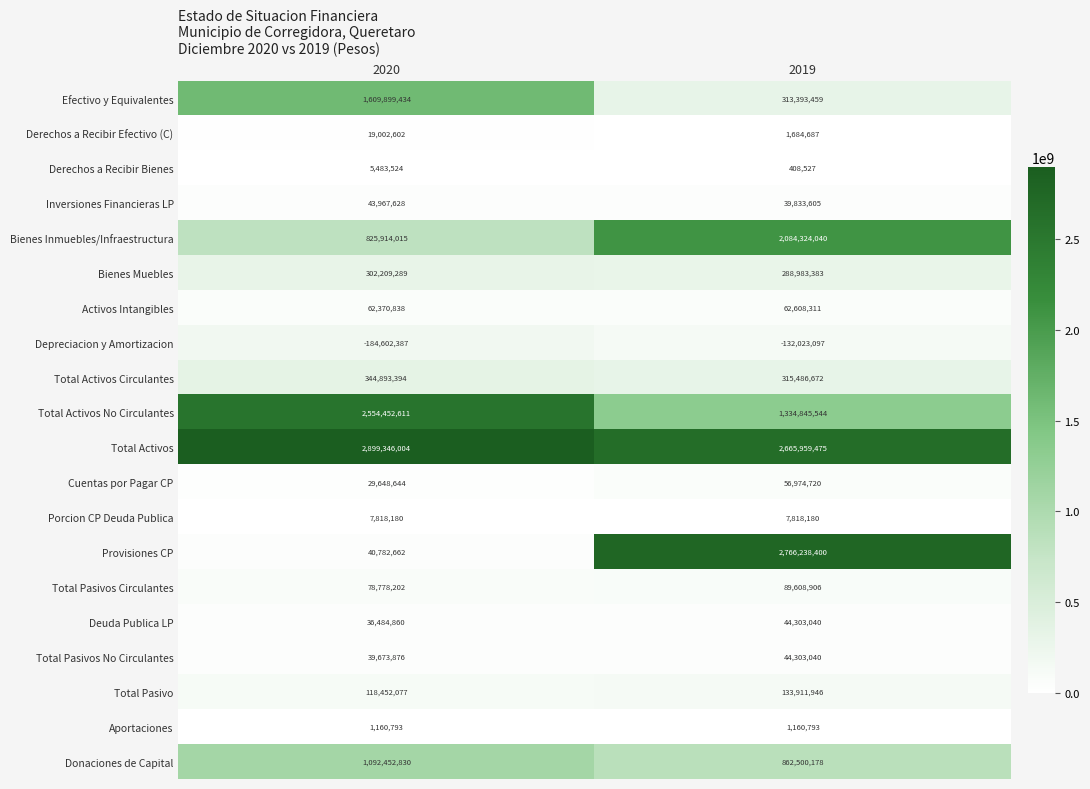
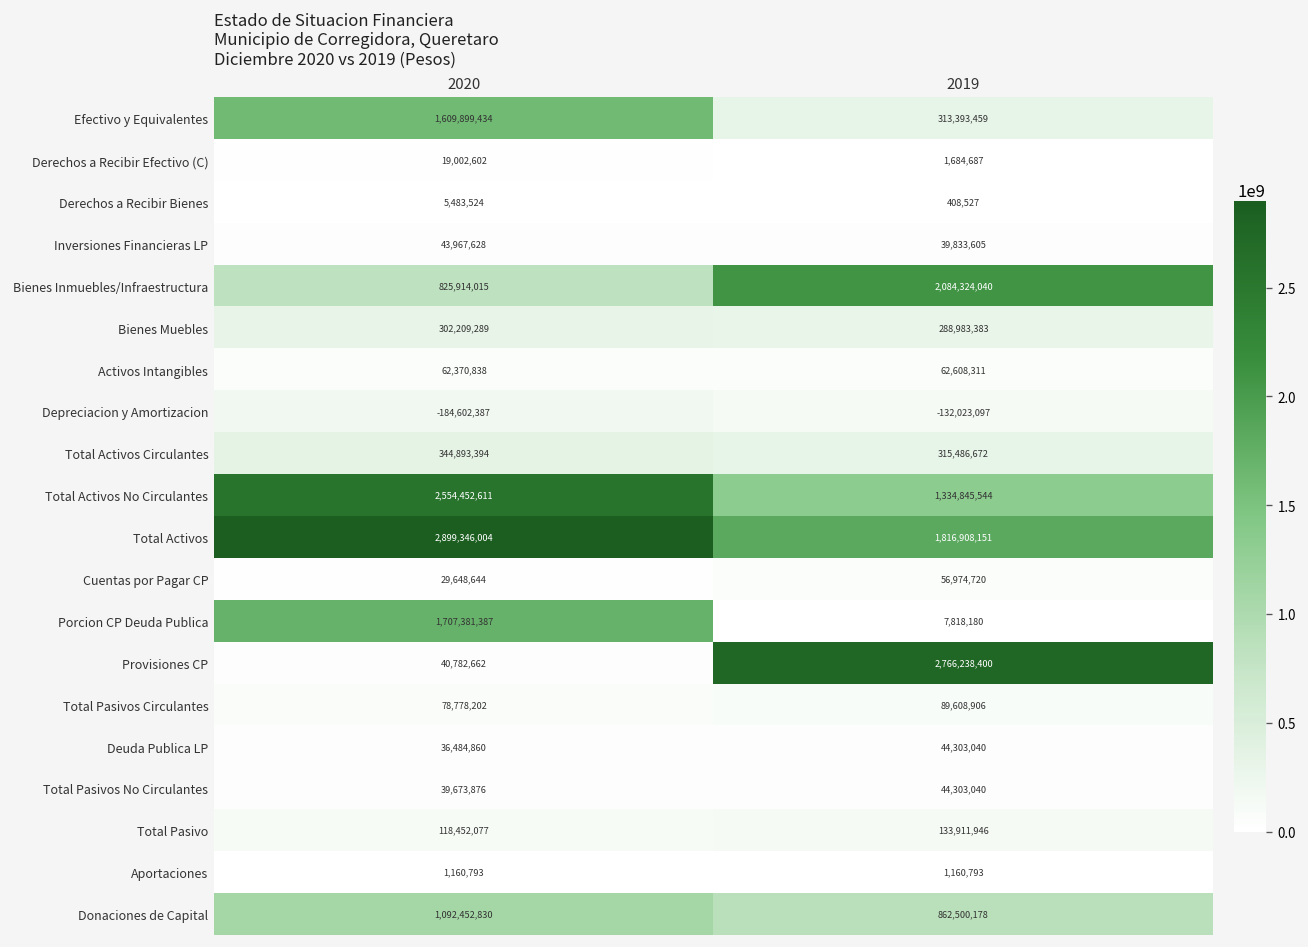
  {
    "Efectivo y Equivalentes": {
      "2020": "1,609,899,434",
      "2019": "313,393,459"
    },
    "Derechos a Recibir Efectivo (C)": {
      "2020": "19,002,602",
      "2019": "1,684,687"
    },
    "Derechos a Recibir Bienes": {
      "2020": "5,483,524",
      "2019": "408,527"
    },
    "Inversiones Financieras LP": {
      "2020": "43,967,628",
      "2019": "39,833,605"
    },
    "Bienes Inmuebles/Infraestructura": {
      "2020": "825,914,015",
      "2019": "2,084,324,040"
    },
    "Bienes Muebles": {
      "2020": "302,209,289",
      "2019": "288,983,383"
    },
    "Activos Intangibles": {
      "2020": "62,370,838",
      "2019": "62,608,311"
    },
    "Depreciacion y Amortizacion": {
      "2020": "-184,602,387",
      "2019": "-132,023,097"
    },
    "Total Activos Circulantes": {
      "2020": "344,893,394",
      "2019": "315,486,672"
    },
    "Total Activos No Circulantes": {
      "2020": "2,554,452,611",
      "2019": "1,334,845,544"
    },
    "Total Activos": {
      "2020": "2,899,346,004",
-     "2019": "2,665,959,475"
+     "2019": "1,816,908,151"
    },
    "Cuentas por Pagar CP": {
      "2020": "29,648,644",
      "2019": "56,974,720"
    },
    "Porcion CP Deuda Publica": {
-     "2020": "7,818,180",
+     "2020": "1,707,381,387",
      "2019": "7,818,180"
    },
    "Provisiones CP": {
      "2020": "40,782,662",
      "2019": "2,766,238,400"
    },
    "Total Pasivos Circulantes": {
      "2020": "78,778,202",
      "2019": "89,608,906"
    },
    "Deuda Publica LP": {
      "2020": "36,484,860",
      "2019": "44,303,040"
    },
    "Total Pasivos No Circulantes": {
      "2020": "39,673,876",
      "2019": "44,303,040"
    },
    "Total Pasivo": {
      "2020": "118,452,077",
      "2019": "133,911,946"
    },
    "Aportaciones": {
      "2020": "1,160,793",
      "2019": "1,160,793"
    },
    "Donaciones de Capital": {
      "2020": "1,092,452,830",
      "2019": "862,500,178"
    }
  }
